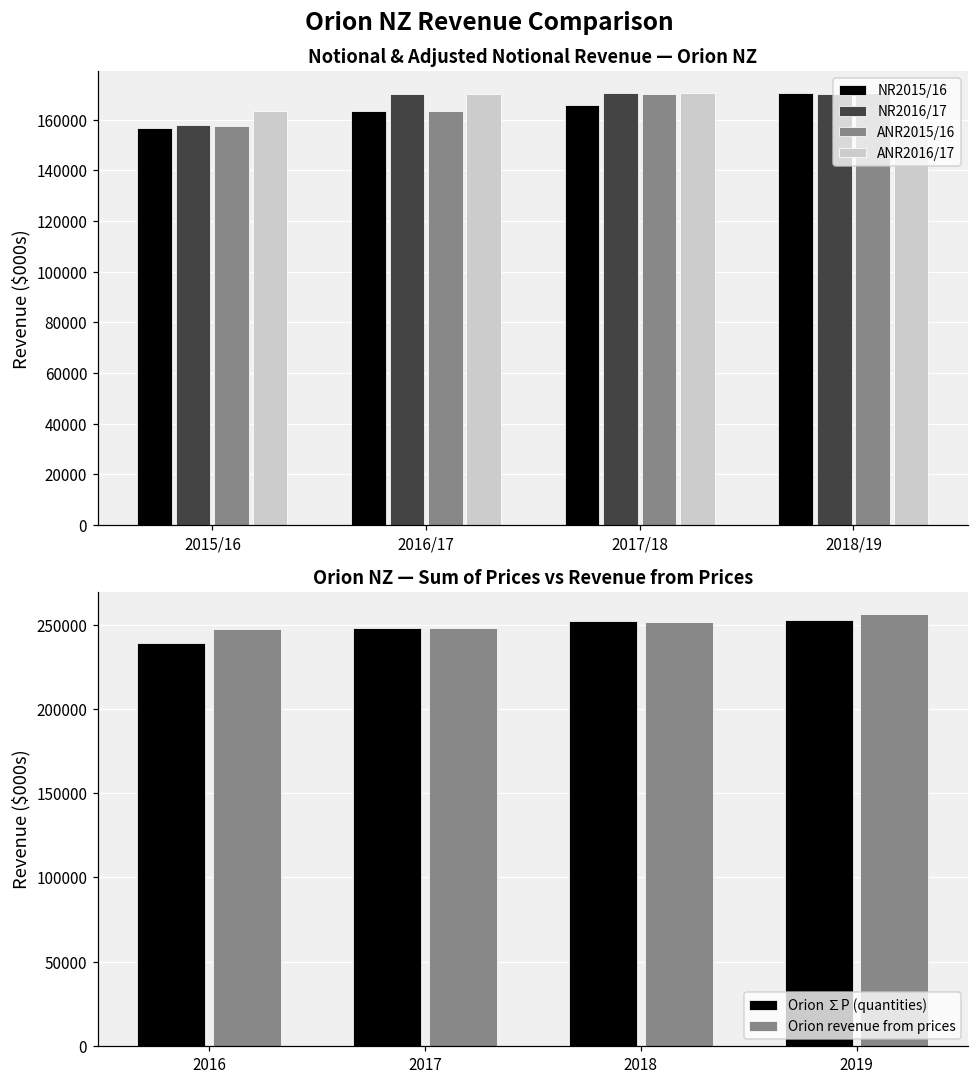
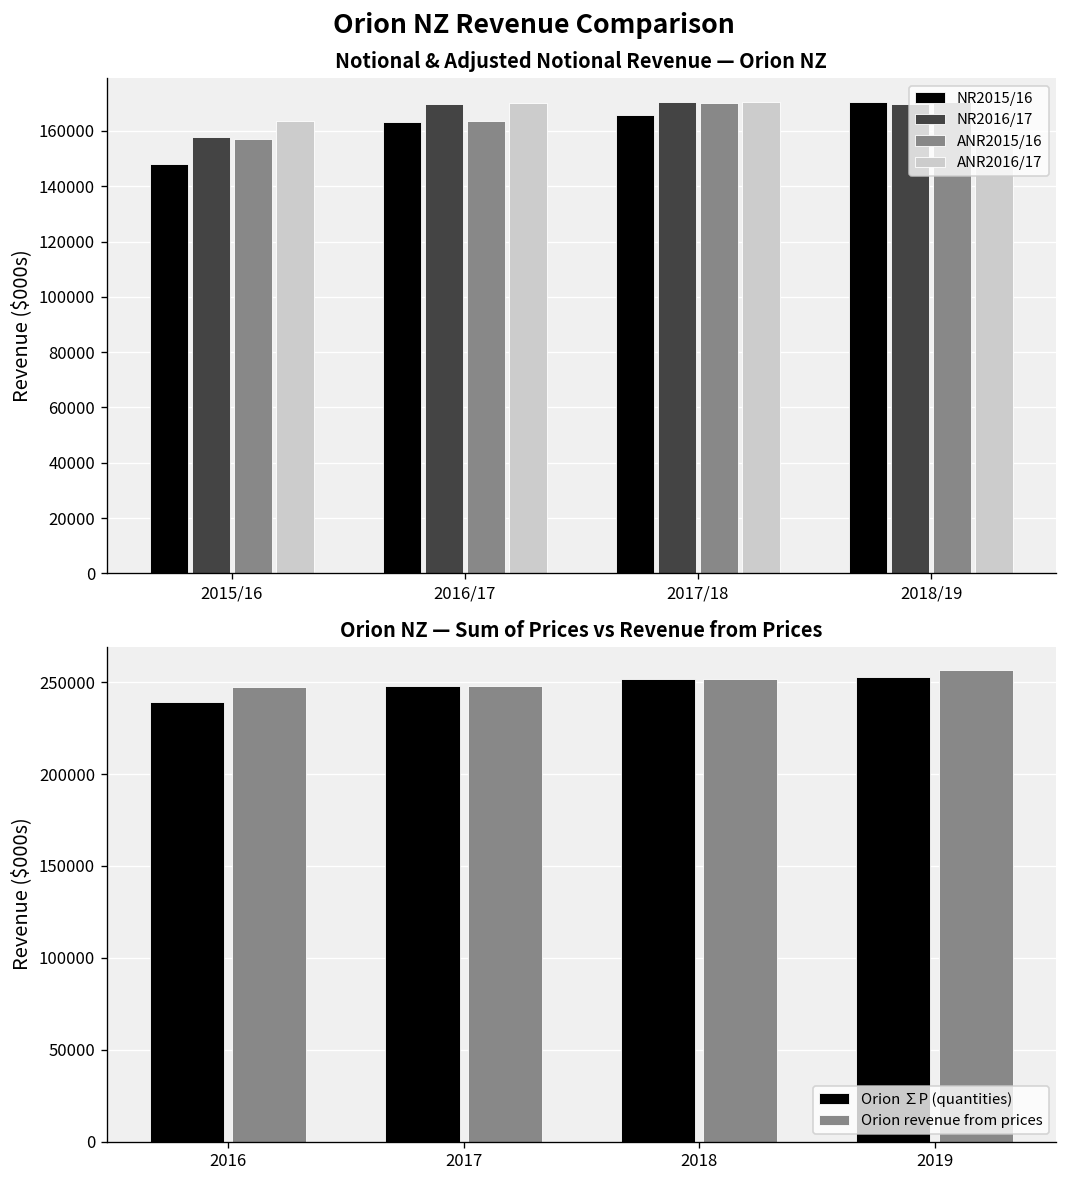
  {
    "Notional & Adjusted Notional Revenue — Orion NZ": {
      "NR2015/16": {
-       "2015/16": 157000,
+       "2015/16": 148000,
        "2016/17": 163000,
        "2017/18": 166000,
        "2018/19": 170000
      },
      "NR2016/17": {
        "2015/16": 158000,
        "2016/17": 170000,
        "2017/18": 170000
      },
      "ANR2015/16": {
        "2015/16": 157000,
        "2016/17": 164000,
        "2017/18": 170000
      },
      "ANR2016/17": {
        "2015/16": 164000,
        "2016/17": 170000,
        "2017/18": 170000
      }
    },
    "Orion NZ — Sum of Prices vs Revenue from Prices": {
      "Orion ∑P (quantities)": {
        "2016": 239000,
        "2017": 248000,
        "2018": 252000,
        "2019": 253000
      },
      "Orion revenue from prices": {
        "2016": 247000,
        "2017": 248000,
        "2018": 252000,
        "2019": 257000
      }
    }
  }
